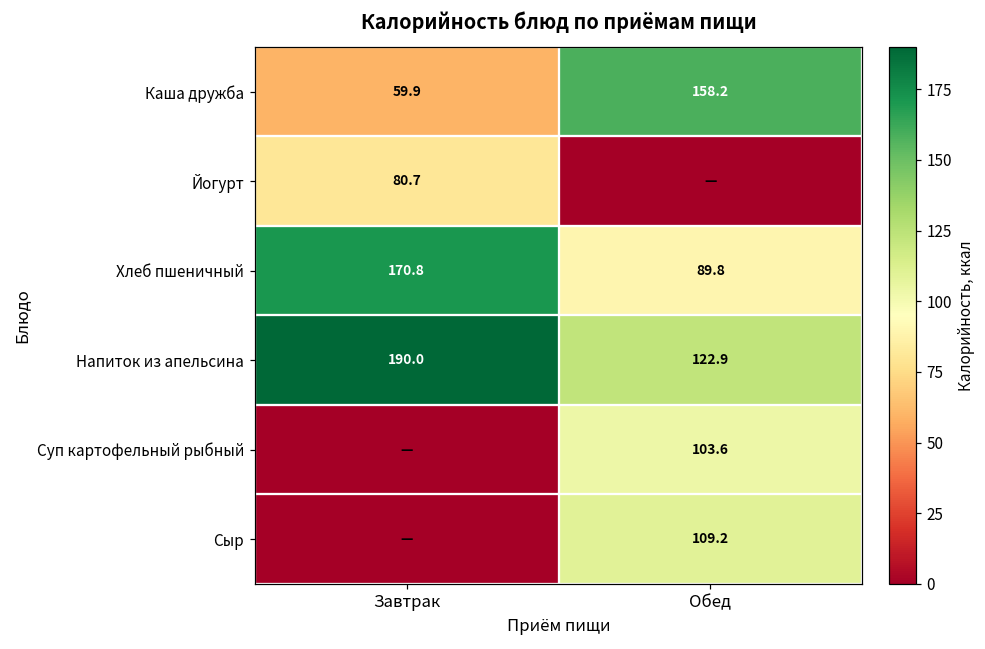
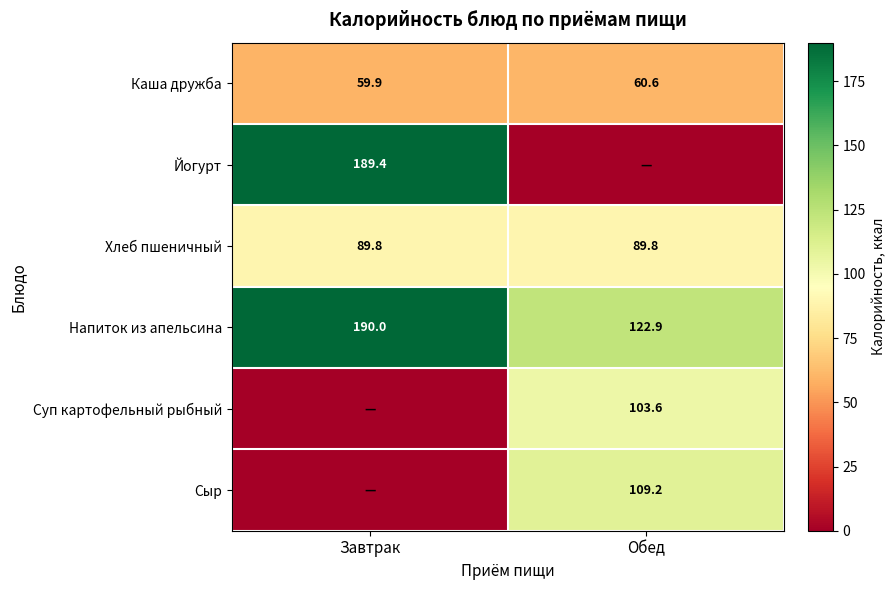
  {
    "Каша дружба": {
      "Завтрак": 59.9,
-     "Обед": 158.2
+     "Обед": 60.6
    },
    "Йогурт": {
-     "Завтрак": 80.7
+     "Завтрак": 189.4
    },
    "Хлеб пшеничный": {
-     "Завтрак": 170.8,
+     "Завтрак": 89.8,
      "Обед": 89.8
    },
    "Напиток из апельсина": {
      "Завтрак": 190.0,
      "Обед": 122.9
    },
    "Суп картофельный рыбный": {
      "Обед": 103.6
    },
    "Сыр": {
      "Обед": 109.2
    }
  }
